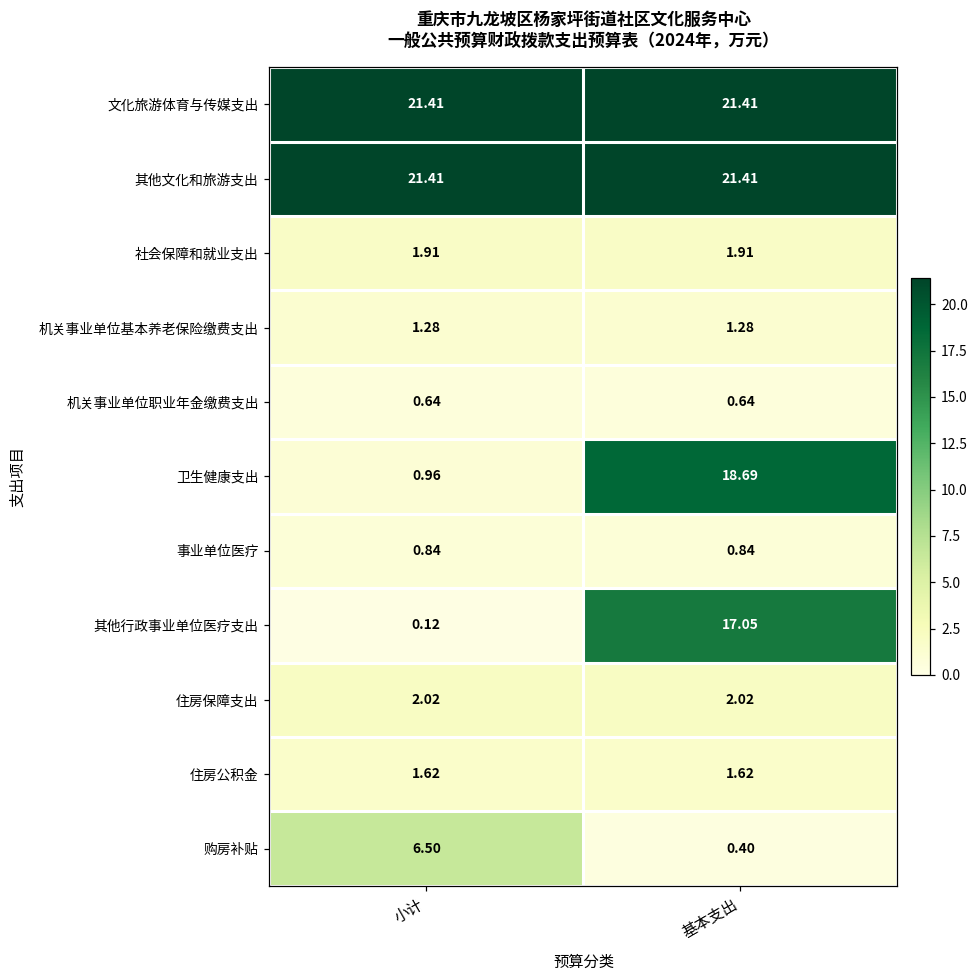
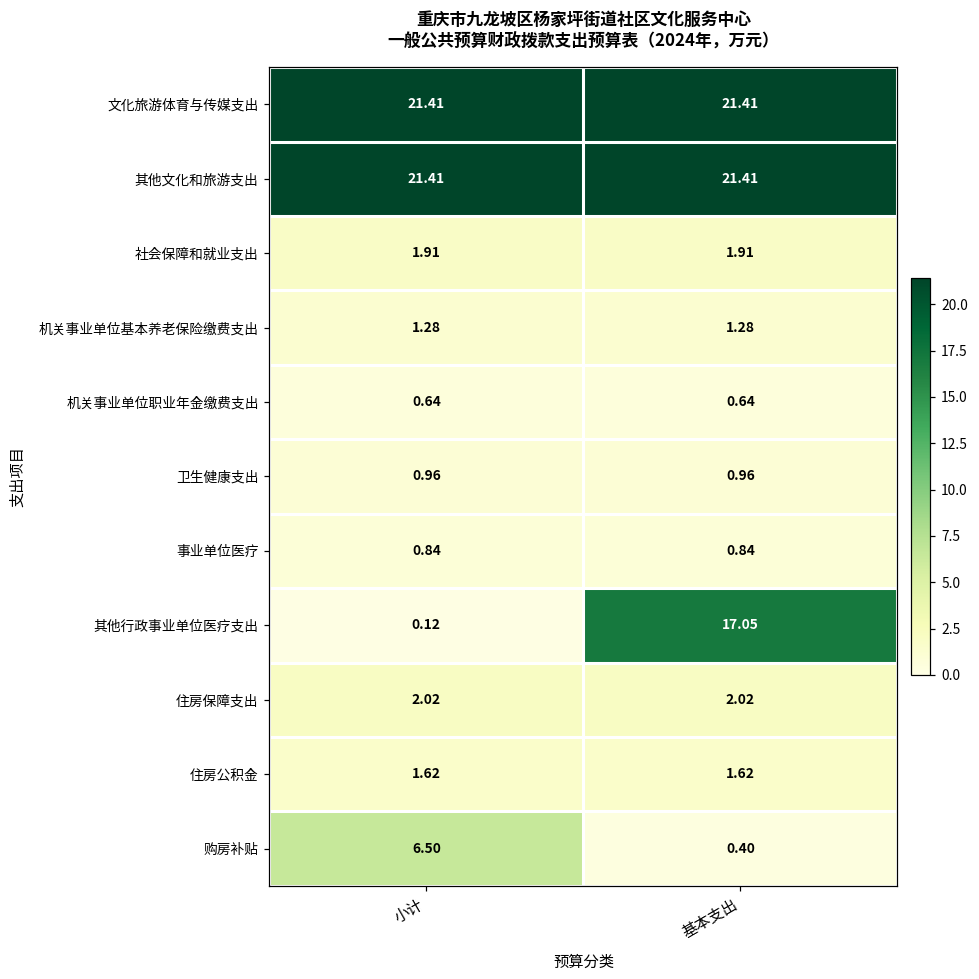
  {
    "文化旅游体育与传媒支出": {
      "小计": 21.41,
      "基本支出": 21.41
    },
    "其他文化和旅游支出": {
      "小计": 21.41,
      "基本支出": 21.41
    },
    "社会保障和就业支出": {
      "小计": 1.91,
      "基本支出": 1.91
    },
    "机关事业单位基本养老保险缴费支出": {
      "小计": 1.28,
      "基本支出": 1.28
    },
    "机关事业单位职业年金缴费支出": {
      "小计": 0.64,
      "基本支出": 0.64
    },
    "卫生健康支出": {
      "小计": 0.96,
-     "基本支出": 18.69
+     "基本支出": 0.96
    },
    "事业单位医疗": {
      "小计": 0.84,
      "基本支出": 0.84
    },
    "其他行政事业单位医疗支出": {
      "小计": 0.12,
      "基本支出": 17.05
    },
    "住房保障支出": {
      "小计": 2.02,
      "基本支出": 2.02
    },
    "住房公积金": {
      "小计": 1.62,
      "基本支出": 1.62
    },
    "购房补贴": {
      "小计": 6.50,
      "基本支出": 0.40
    }
  }
